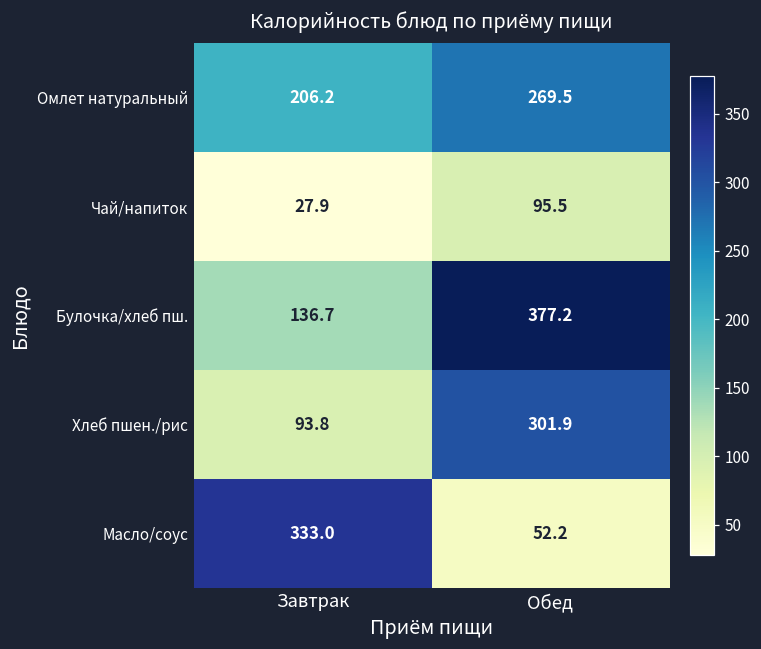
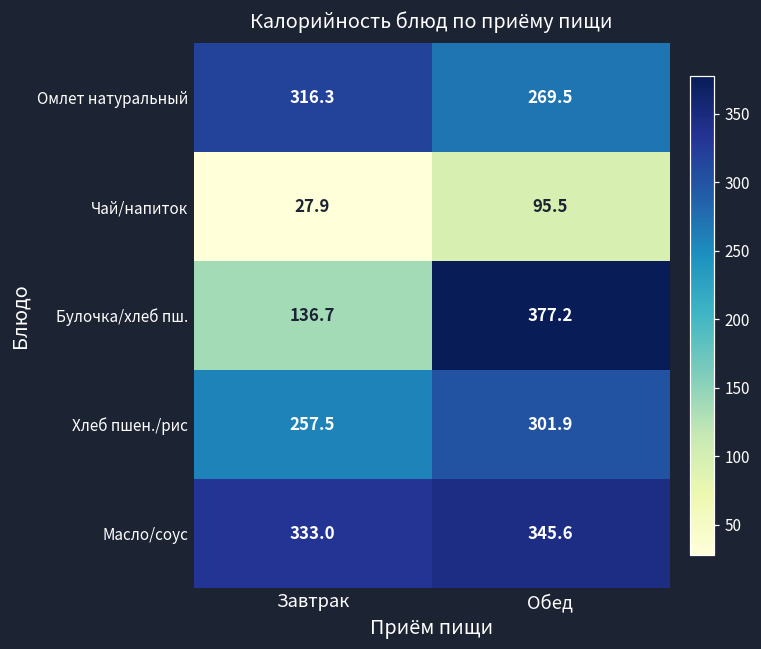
  {
    "Омлет натуральный": {
-     "Завтрак": 206.2,
+     "Завтрак": 316.3,
      "Обед": 269.5
    },
    "Чай/напиток": {
      "Завтрак": 27.9,
      "Обед": 95.5
    },
    "Булочка/хлеб пш.": {
      "Завтрак": 136.7,
      "Обед": 377.2
    },
    "Хлеб пшен./рис": {
-     "Завтрак": 93.8,
+     "Завтрак": 257.5,
      "Обед": 301.9
    },
    "Масло/соус": {
      "Завтрак": 333.0,
-     "Обед": 52.2
+     "Обед": 345.6
    }
  }
